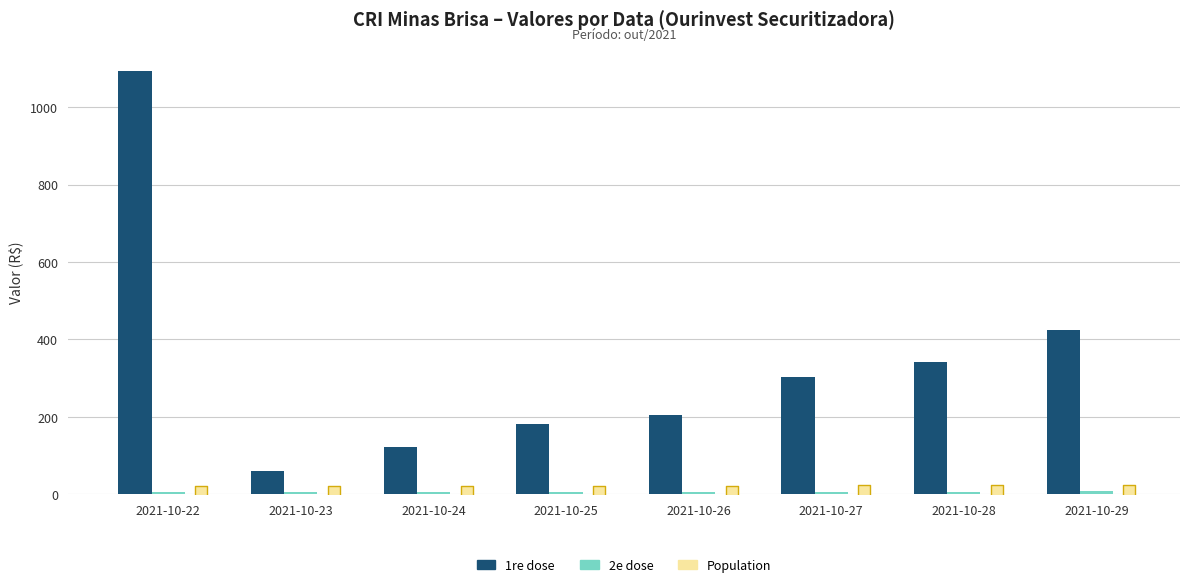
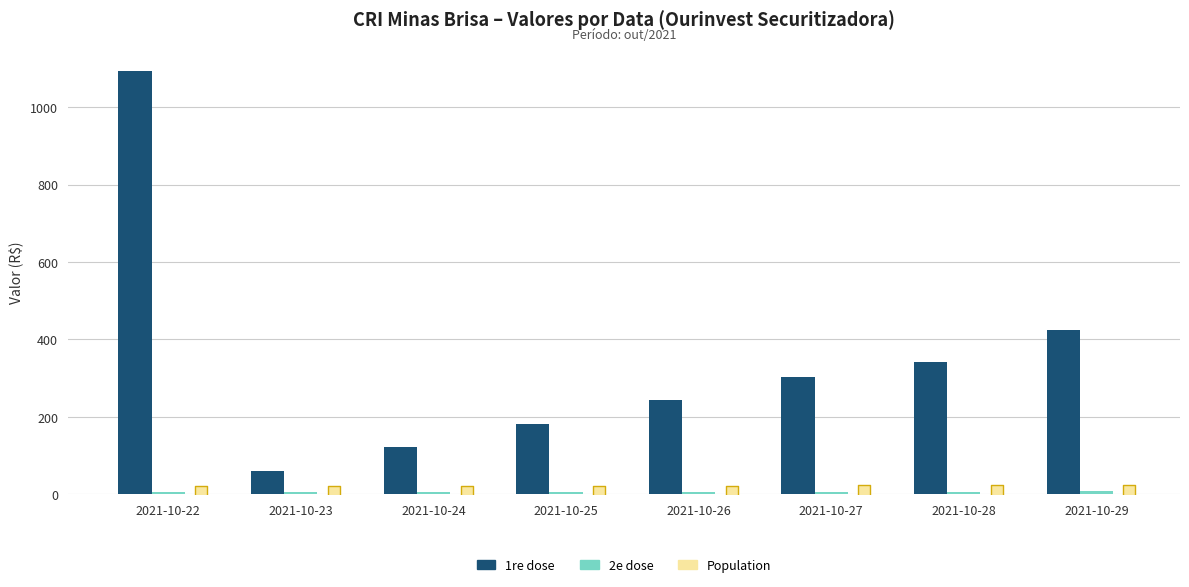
  {
    "1re dose": {
      "2021-10-22": 1090,
      "2021-10-23": 60,
      "2021-10-24": 120,
      "2021-10-25": 180,
-     "2021-10-26": 200,
+     "2021-10-26": 240,
      "2021-10-27": 300,
      "2021-10-28": 340,
      "2021-10-29": 430
    },
    "2e dose": {
      "2021-10-26": 10,
      "2021-10-27": 10,
      "2021-10-28": 10,
      "2021-10-29": 10
    }
  }
